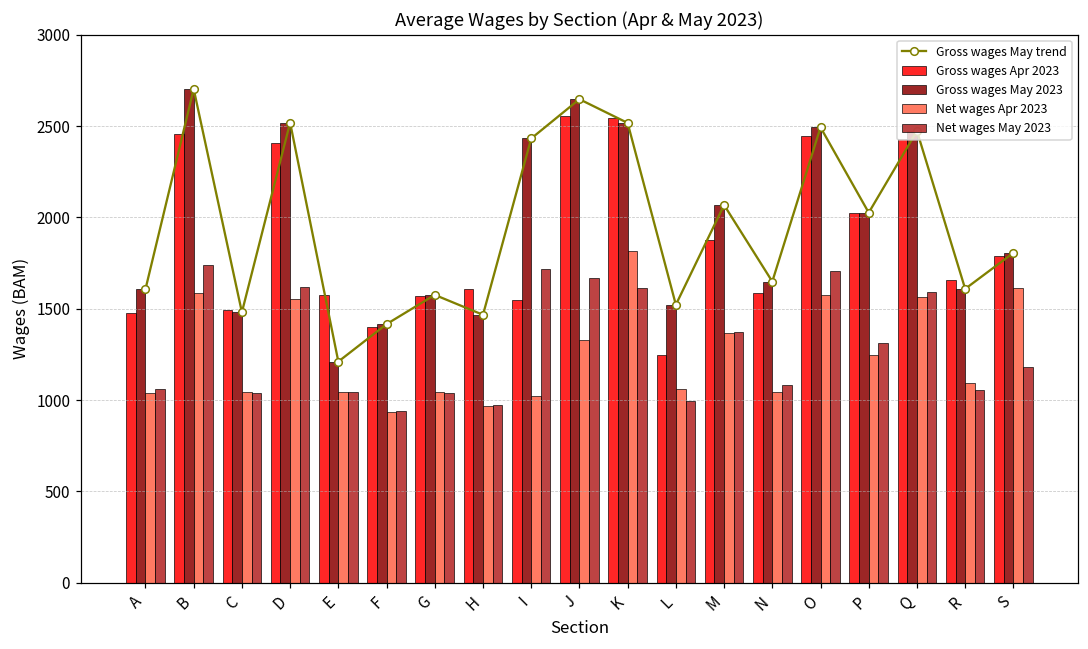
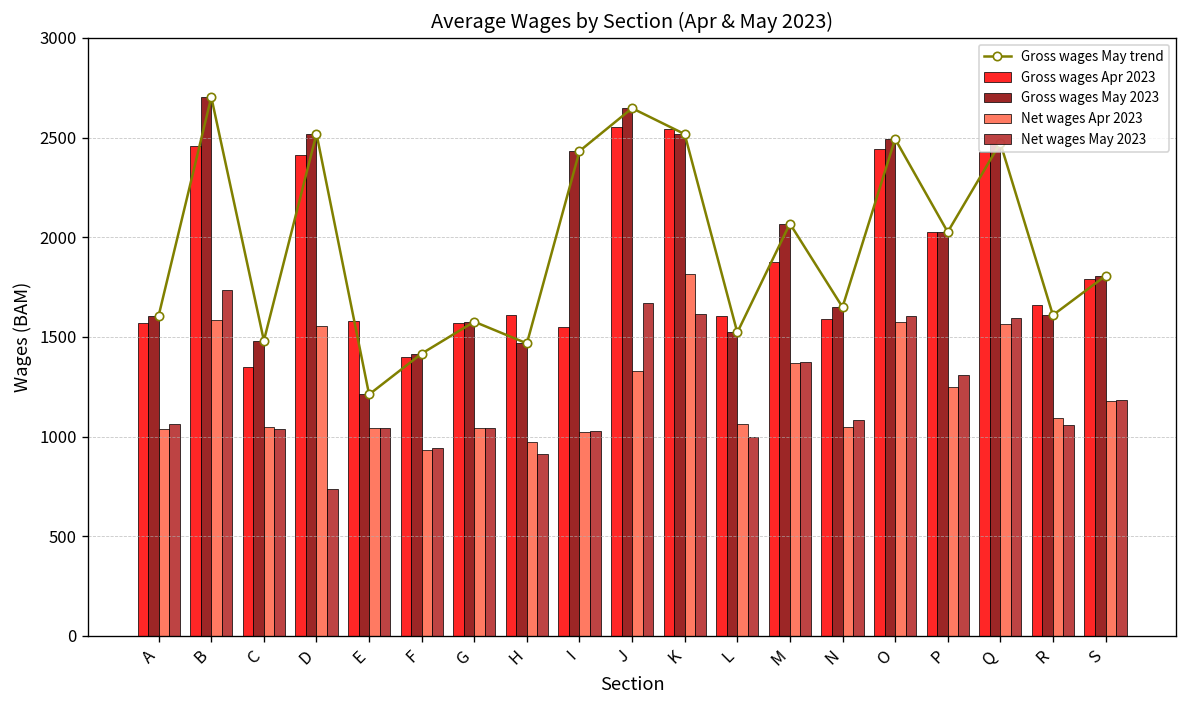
  {
    "Gross wages Apr 2023": {
-     "A": 1480,
+     "A": 1570,
      "B": 2460,
-     "C": 1490,
+     "C": 1350,
      "D": 2410,
      "E": 1580,
      "F": 1400,
      "G": 1570,
      "H": 1610,
      "I": 1550,
      "J": 2550,
      "K": 2540,
-     "L": 1250,
+     "L": 1610,
      "M": 1880,
      "N": 1590,
      "O": 2440,
      "P": 2020,
      "Q": 2430,
      "R": 1660,
      "S": 1790
    },
    "Gross wages May trend": {
      "A": 1610,
      "B": 2700,
      "C": 1480,
      "D": 2520,
      "E": 1210,
      "F": 1420,
      "G": 1580,
      "H": 1470,
      "I": 2430,
      "J": 2650,
      "K": 2520,
      "L": 1520,
      "M": 2070,
      "N": 1650,
      "O": 2490,
      "P": 2030,
      "Q": 2470,
      "R": 1610,
      "S": 1810
    },
    "Gross wages May 2023": {
      "A": 1610,
      "B": 2700,
      "C": 1480,
      "D": 2520,
      "E": 1210,
      "F": 1420,
      "G": 1580,
      "H": 1470,
      "I": 2430,
      "J": 2650,
      "K": 2520,
      "L": 1520,
      "M": 2070,
      "N": 1650,
      "O": 2490,
      "P": 2030,
      "Q": 2470,
      "R": 1610,
      "S": 1810
    },
    "Net wages Apr 2023": {
      "A": 1040,
      "B": 1590,
      "C": 1050,
      "D": 1550,
      "E": 1040,
      "F": 930,
      "G": 1040,
      "H": 970,
      "I": 1020,
      "J": 1330,
      "K": 1810,
      "L": 1060,
      "M": 1370,
      "N": 1050,
      "O": 1570,
      "P": 1250,
      "Q": 1570,
      "R": 1090,
-     "S": 1610
+     "S": 1180
    },
    "Net wages May 2023": {
      "A": 1060,
      "B": 1740,
      "C": 1040,
-     "D": 1620,
+     "D": 740,
      "E": 1040,
      "F": 940,
      "G": 1040,
-     "H": 980,
-     "I": 1720,
+     "H": 910,
+     "I": 1030,
      "J": 1670,
      "K": 1610,
      "L": 1000,
      "M": 1370,
      "N": 1080,
-     "O": 1710,
+     "O": 1600,
      "P": 1310,
      "Q": 1590,
      "R": 1060,
      "S": 1180
    }
  }
